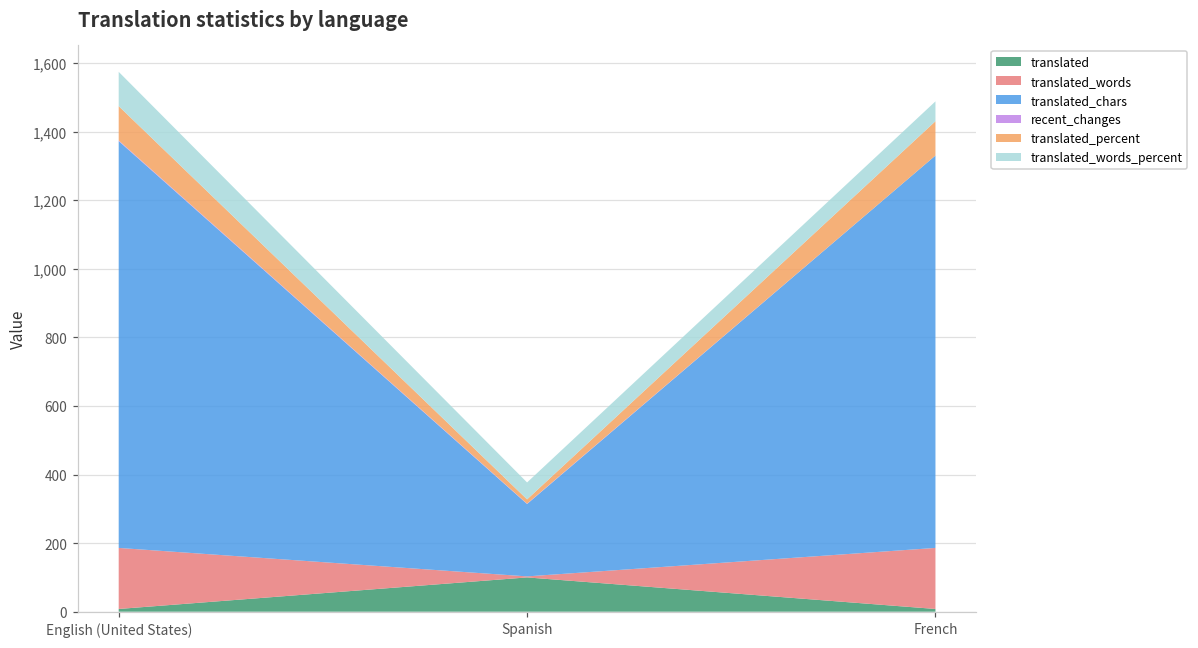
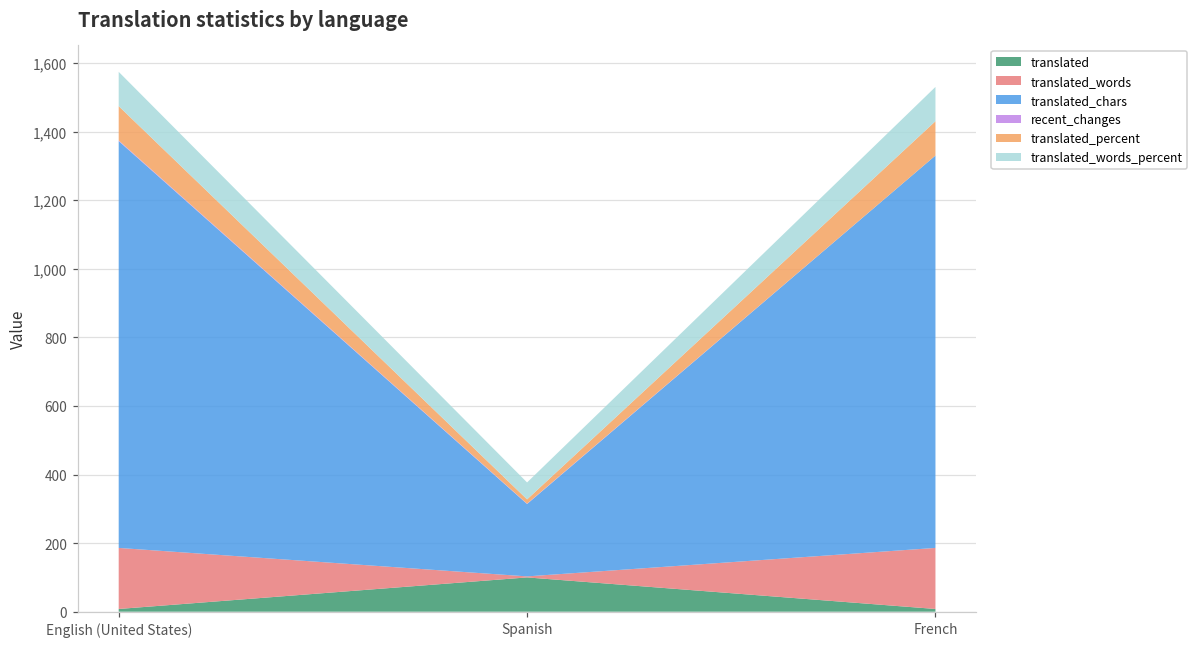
  {
    "recent_changes": {
      "English (United States)": "1,190",
      "Spanish": "210"
    },
    "translated_words_percent": {
      "English (United States)": "100",
      "Spanish": "50",
-     "French": "60"
+     "French": "100"
    }
  }
